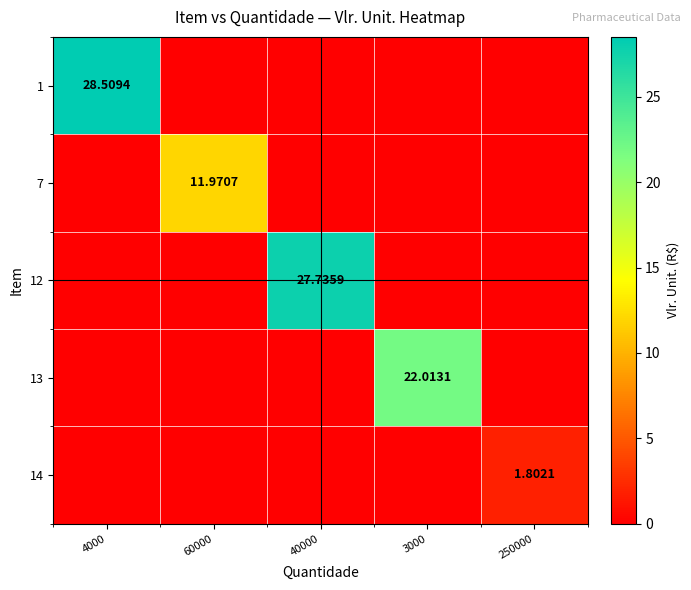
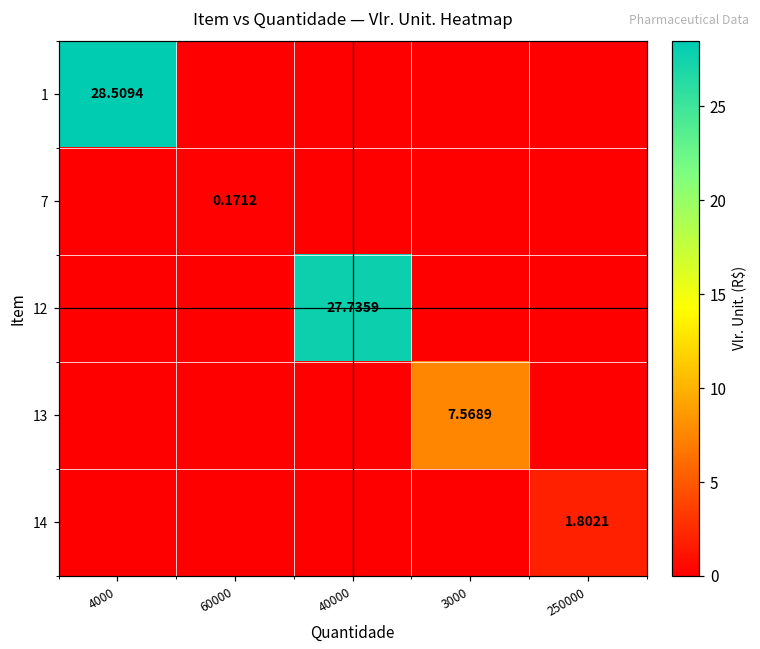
  {
    "1": {
      "4000": 28.5094
    },
    "7": {
-     "60000": 11.9707
+     "60000": 0.1712
    },
    "12": {
      "40000": 27.7359
    },
    "13": {
-     "3000": 22.0131
+     "3000": 7.5689
    },
    "14": {
      "250000": 1.8021
    }
  }
